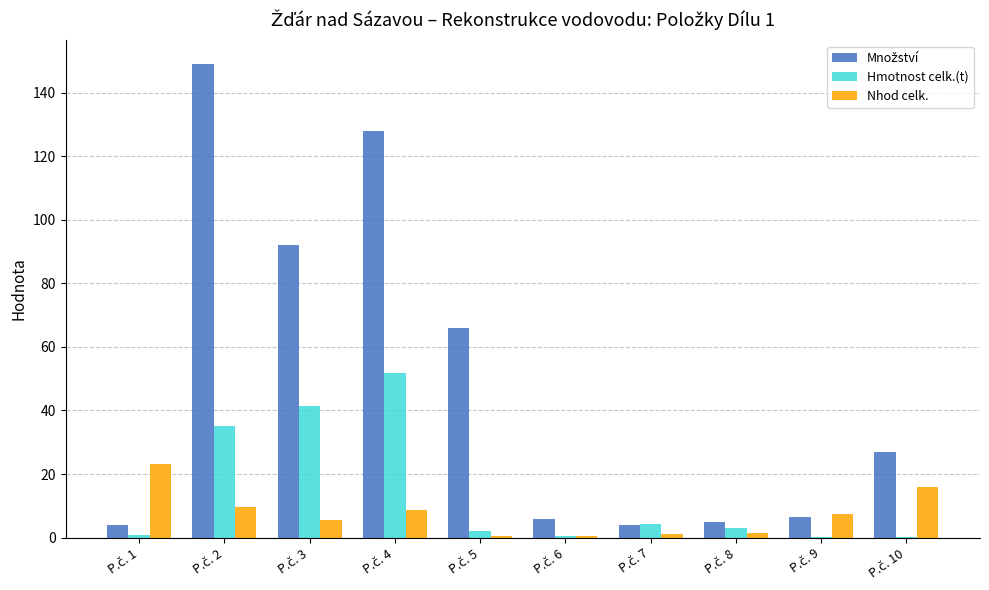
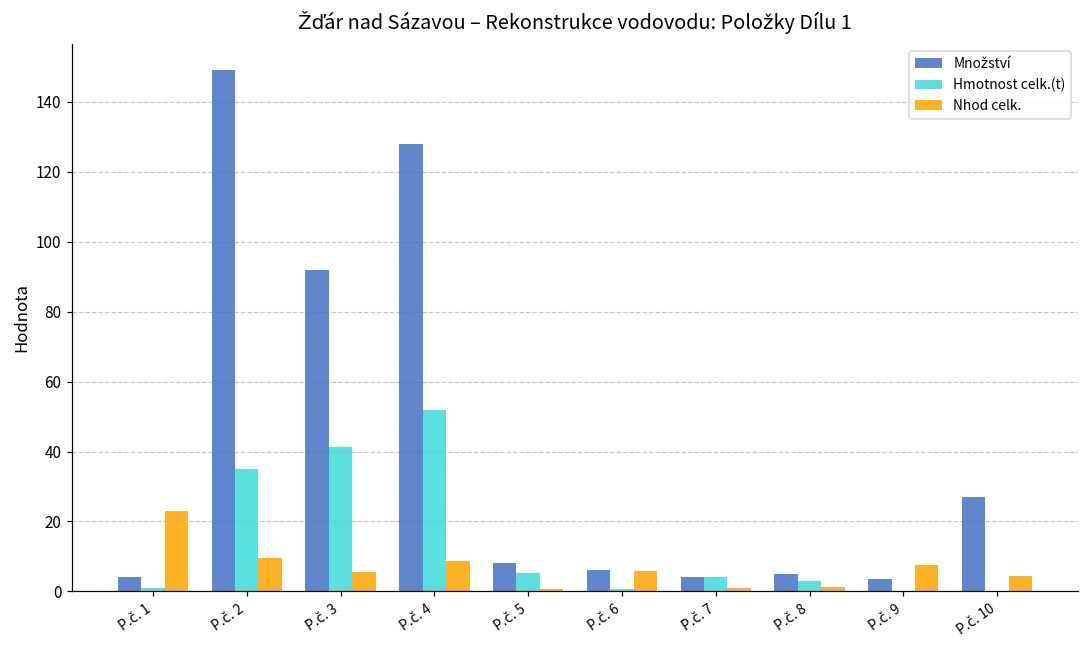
  {
    "Množství": {
      "P.č. 1": 4,
      "P.č. 2": 149,
      "P.č. 3": 92,
      "P.č. 4": 128,
-     "P.č. 5": 66,
+     "P.č. 5": 8,
      "P.č. 6": 6,
      "P.č. 7": 4,
      "P.č. 8": 5,
-     "P.č. 9": 7,
+     "P.č. 9": 4,
      "P.č. 10": 27
    },
    "Hmotnost celk.(t)": {
      "P.č. 1": 1,
      "P.č. 2": 35,
      "P.č. 3": 41,
      "P.č. 4": 52,
-     "P.č. 5": 2,
+     "P.č. 5": 5,
      "P.č. 7": 4,
      "P.č. 8": 3
    },
    "Nhod celk.": {
      "P.č. 1": 23,
      "P.č. 2": 10,
      "P.č. 3": 6,
      "P.č. 4": 9,
-     "P.č. 6": 0,
+     "P.č. 6": 6,
      "P.č. 7": 1,
      "P.č. 8": 1,
      "P.č. 9": 7,
-     "P.č. 10": 16
+     "P.č. 10": 4
    }
  }
